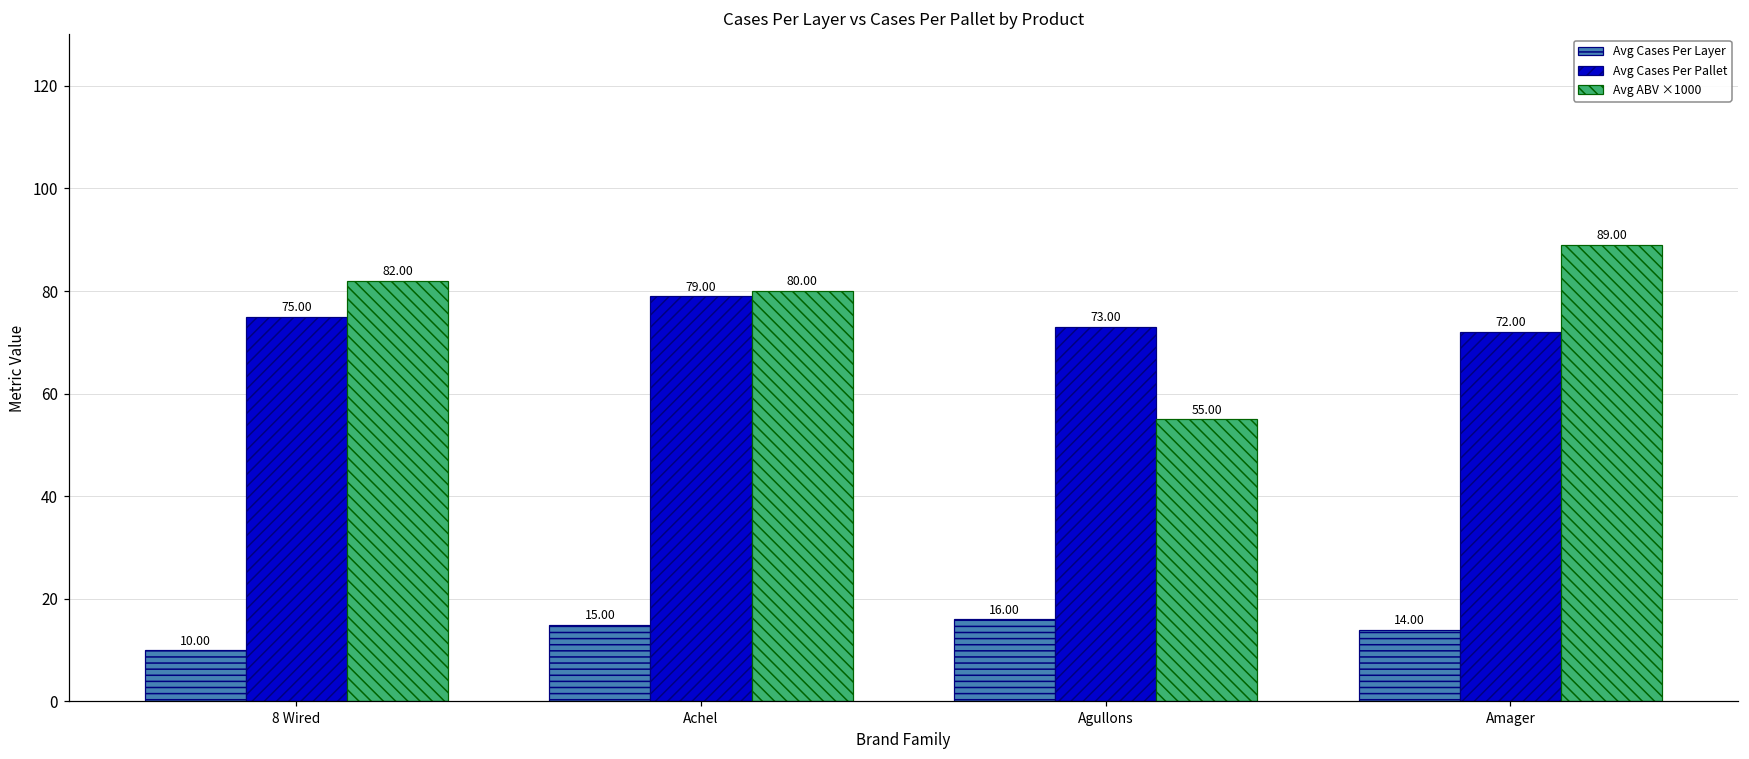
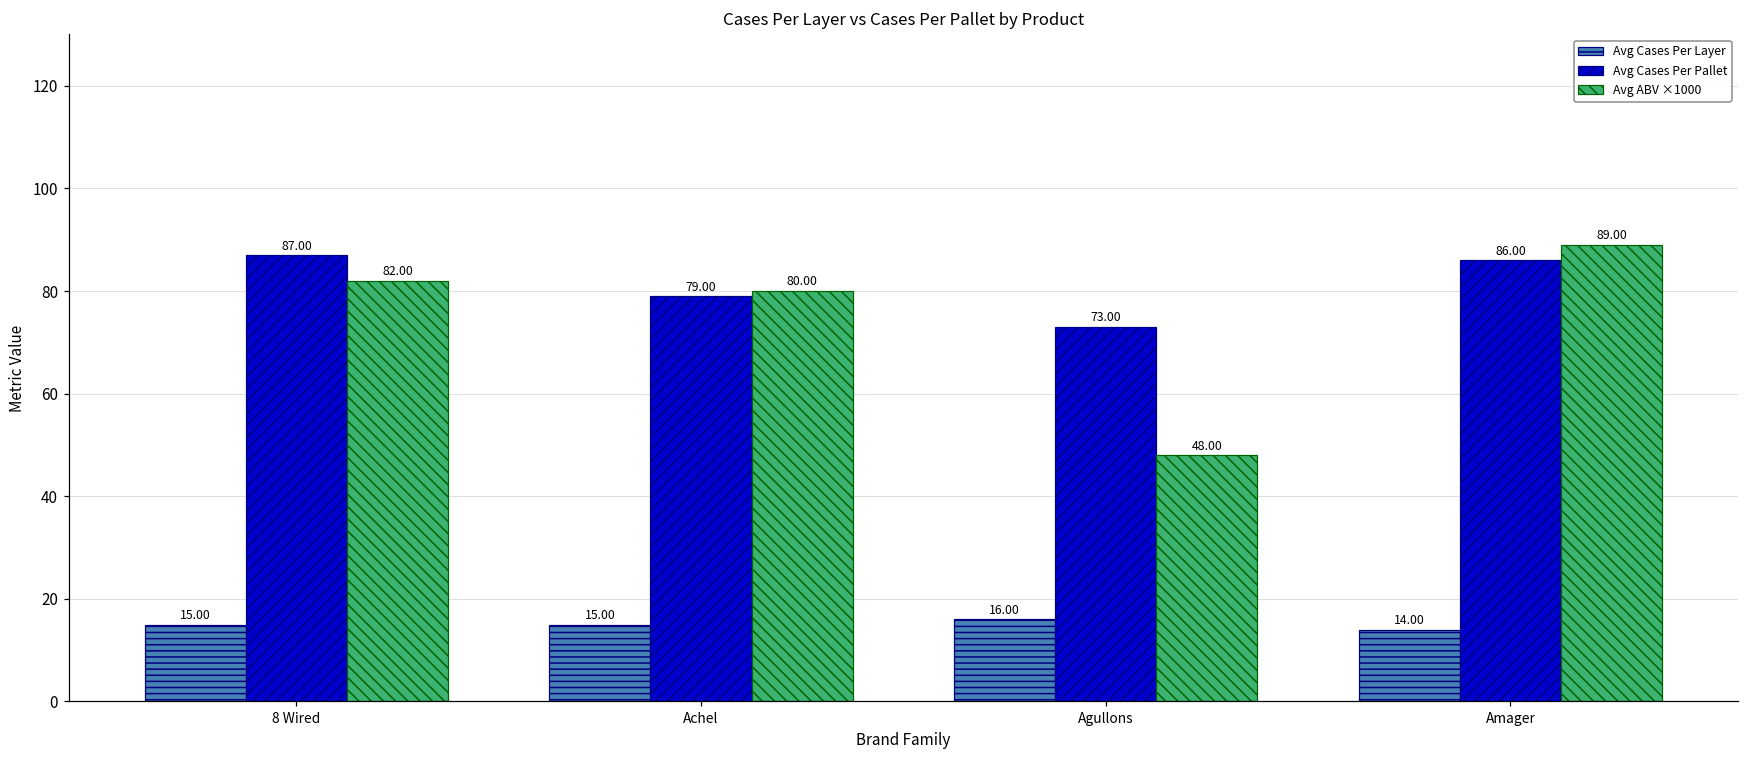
  {
    "Avg Cases Per Layer": {
-     "8 Wired": 10.00,
+     "8 Wired": 15.00,
      "Achel": 15.00,
      "Agullons": 16.00,
      "Amager": 14.00
    },
    "Avg Cases Per Pallet": {
-     "8 Wired": 75.00,
+     "8 Wired": 87.00,
      "Achel": 79.00,
      "Agullons": 73.00,
-     "Amager": 72.00
+     "Amager": 86.00
    },
    "Avg ABV ×1000": {
      "8 Wired": 82.00,
      "Achel": 80.00,
-     "Agullons": 55.00,
+     "Agullons": 48.00,
      "Amager": 89.00
    }
  }
